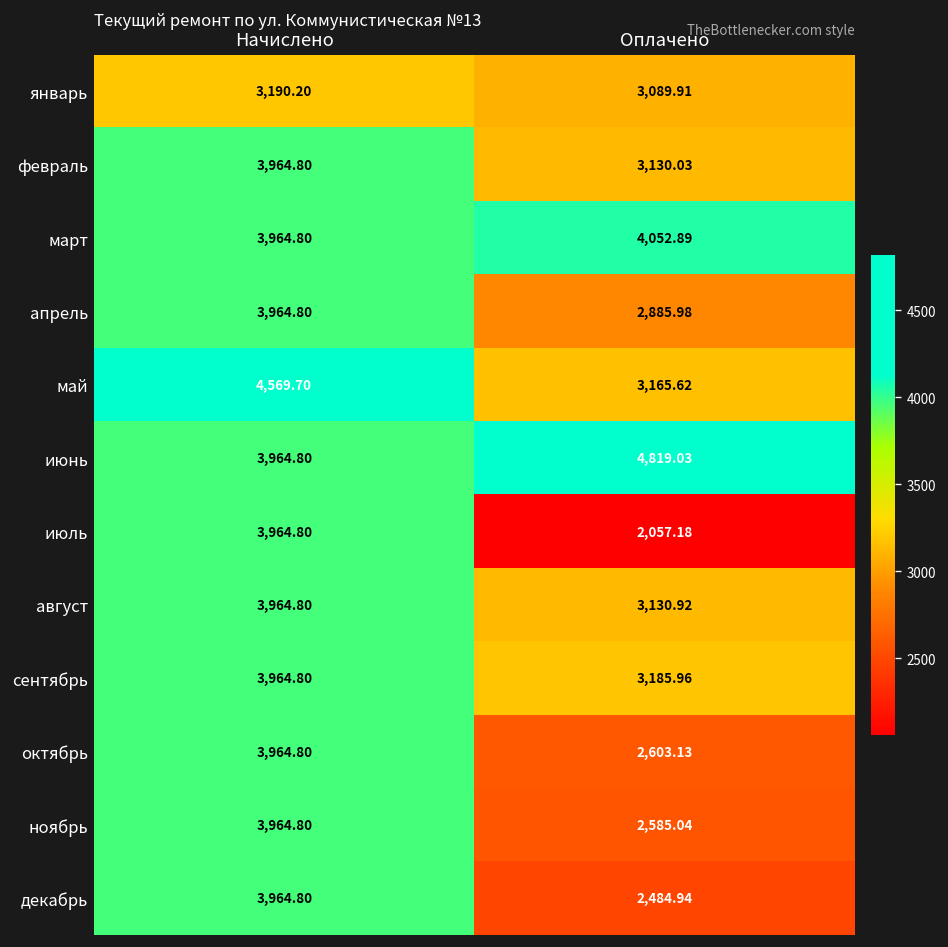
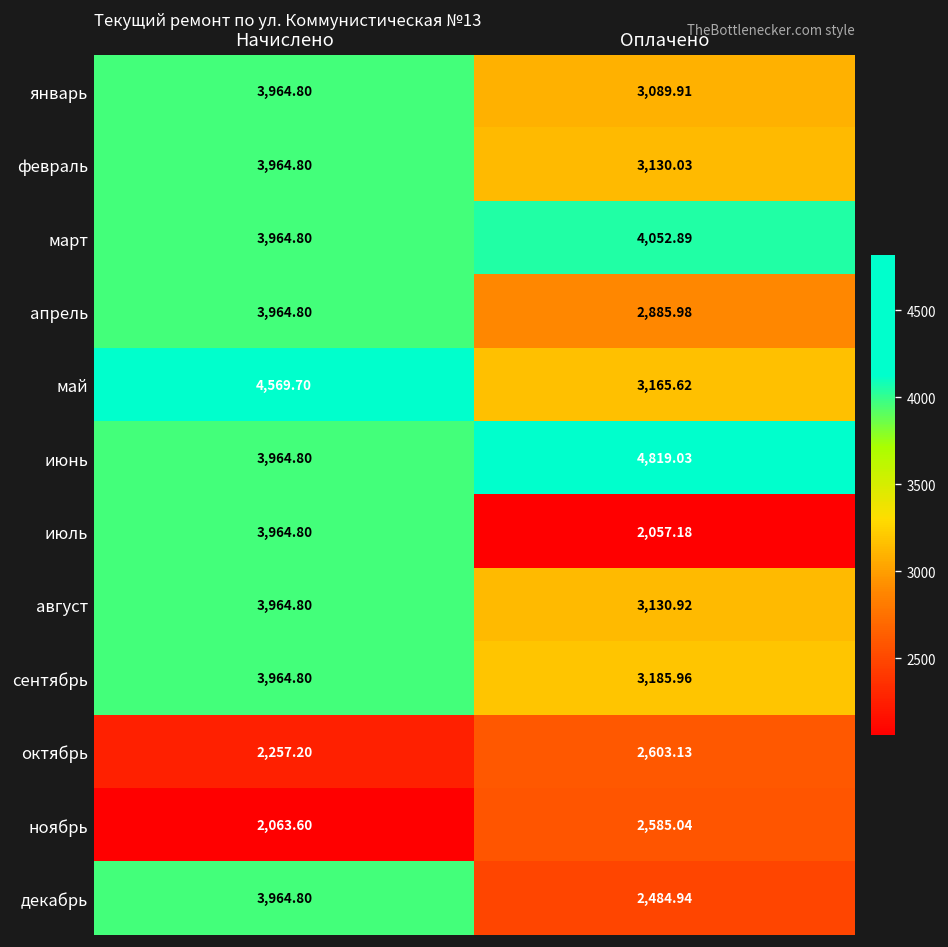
  {
    "январь": {
-     "Начислено": "3,190.20",
+     "Начислено": "3,964.80",
      "Оплачено": "3,089.91"
    },
    "февраль": {
      "Начислено": "3,964.80",
      "Оплачено": "3,130.03"
    },
    "март": {
      "Начислено": "3,964.80",
      "Оплачено": "4,052.89"
    },
    "апрель": {
      "Начислено": "3,964.80",
      "Оплачено": "2,885.98"
    },
    "май": {
      "Начислено": "4,569.70",
      "Оплачено": "3,165.62"
    },
    "июнь": {
      "Начислено": "3,964.80",
      "Оплачено": "4,819.03"
    },
    "июль": {
      "Начислено": "3,964.80",
      "Оплачено": "2,057.18"
    },
    "август": {
      "Начислено": "3,964.80",
      "Оплачено": "3,130.92"
    },
    "сентябрь": {
      "Начислено": "3,964.80",
      "Оплачено": "3,185.96"
    },
    "октябрь": {
-     "Начислено": "3,964.80",
+     "Начислено": "2,257.20",
      "Оплачено": "2,603.13"
    },
    "ноябрь": {
-     "Начислено": "3,964.80",
+     "Начислено": "2,063.60",
      "Оплачено": "2,585.04"
    },
    "декабрь": {
      "Начислено": "3,964.80",
      "Оплачено": "2,484.94"
    }
  }
